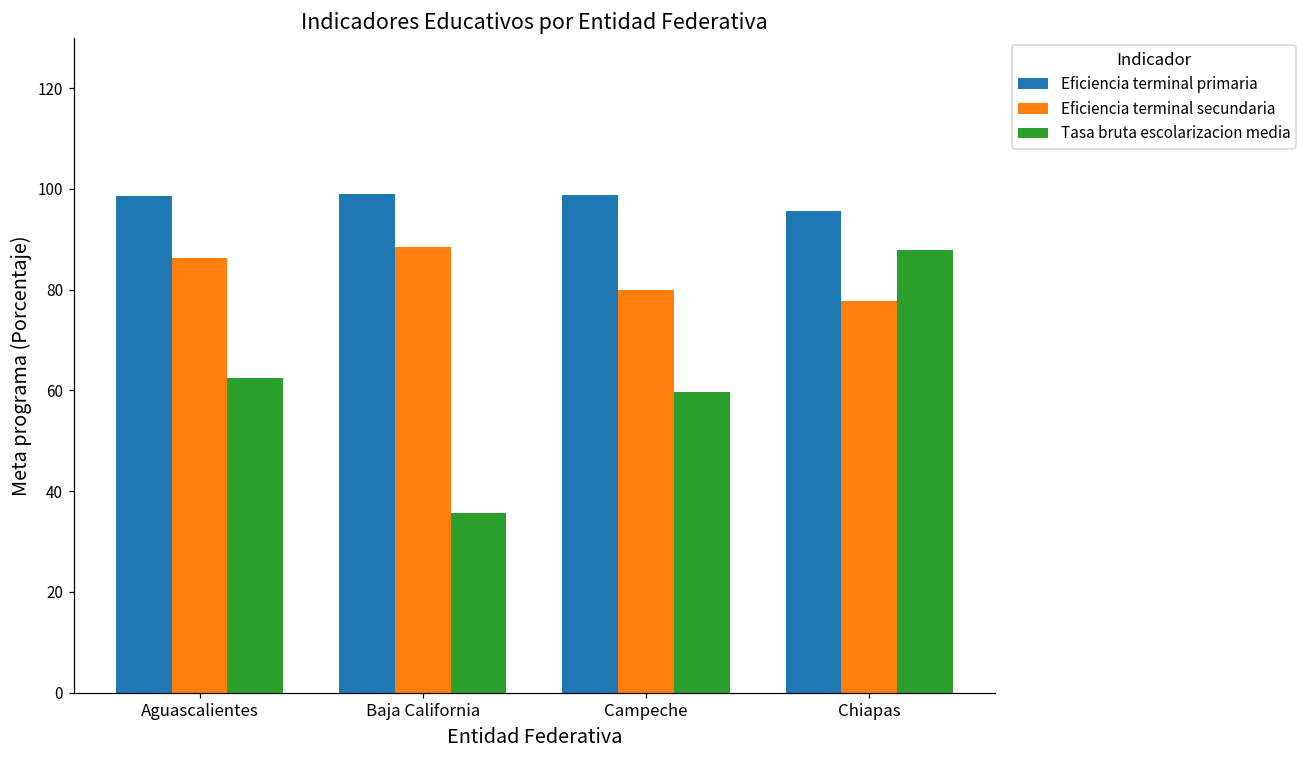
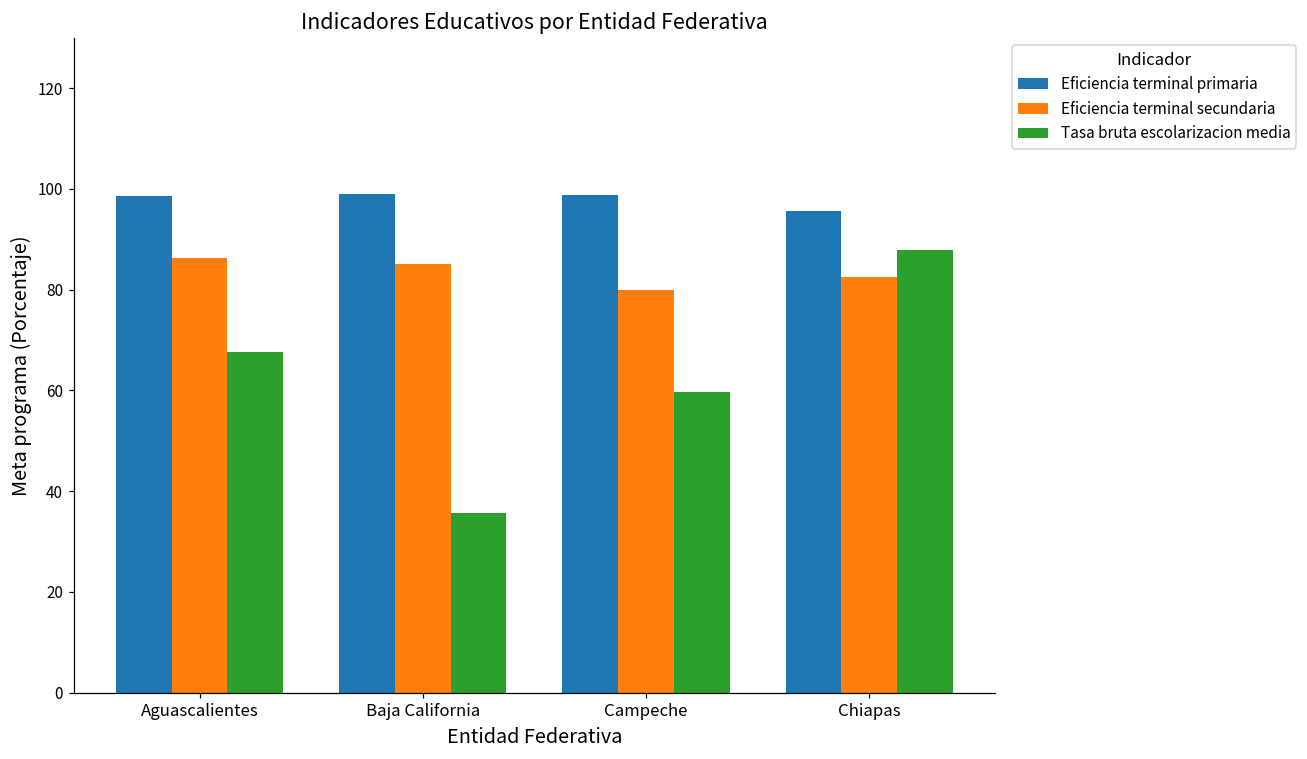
  {
    "Eficiencia terminal primaria": {
      "Aguascalientes": 99,
      "Baja California": 99,
      "Campeche": 99,
      "Chiapas": 96
    },
    "Eficiencia terminal secundaria": {
      "Aguascalientes": 86,
-     "Baja California": 88,
+     "Baja California": 85,
      "Campeche": 80,
-     "Chiapas": 78
+     "Chiapas": 83
    },
    "Tasa bruta escolarizacion media": {
-     "Aguascalientes": 62,
+     "Aguascalientes": 68,
      "Baja California": 36,
      "Campeche": 60,
      "Chiapas": 88
    }
  }
